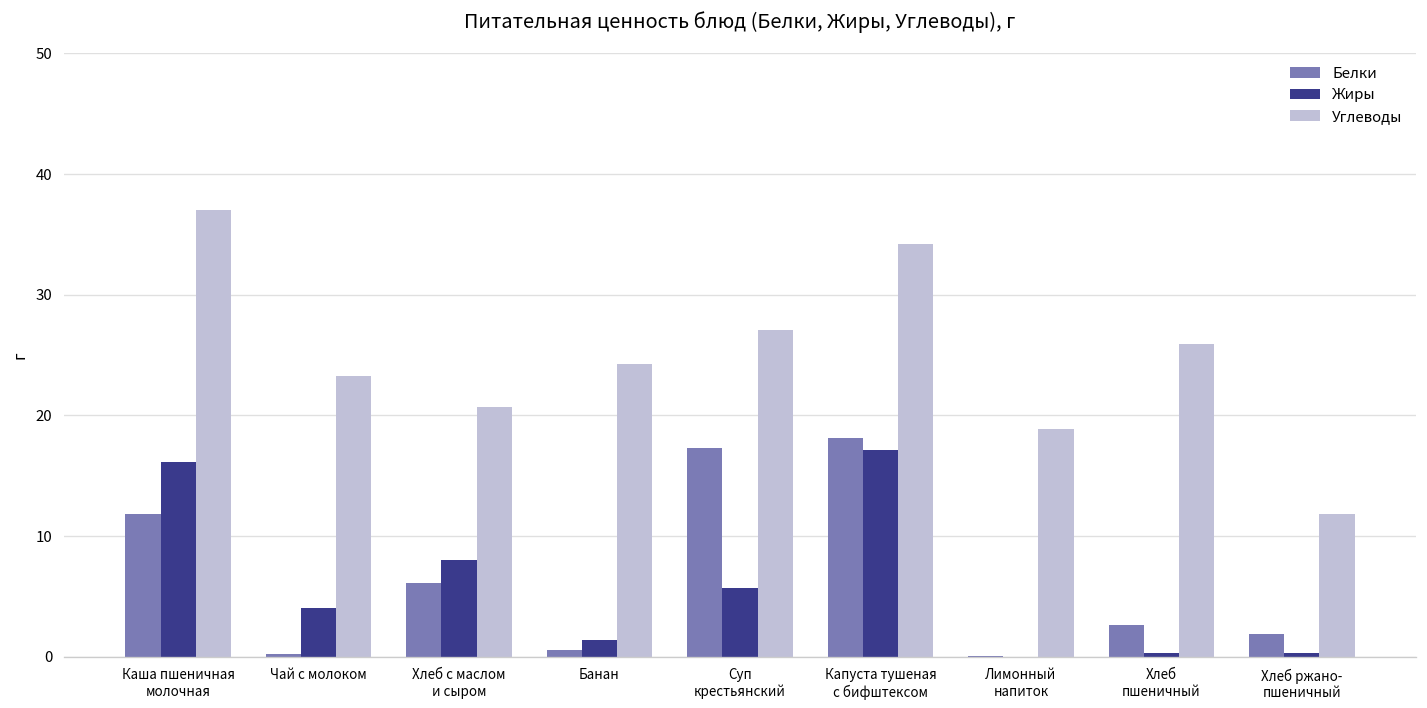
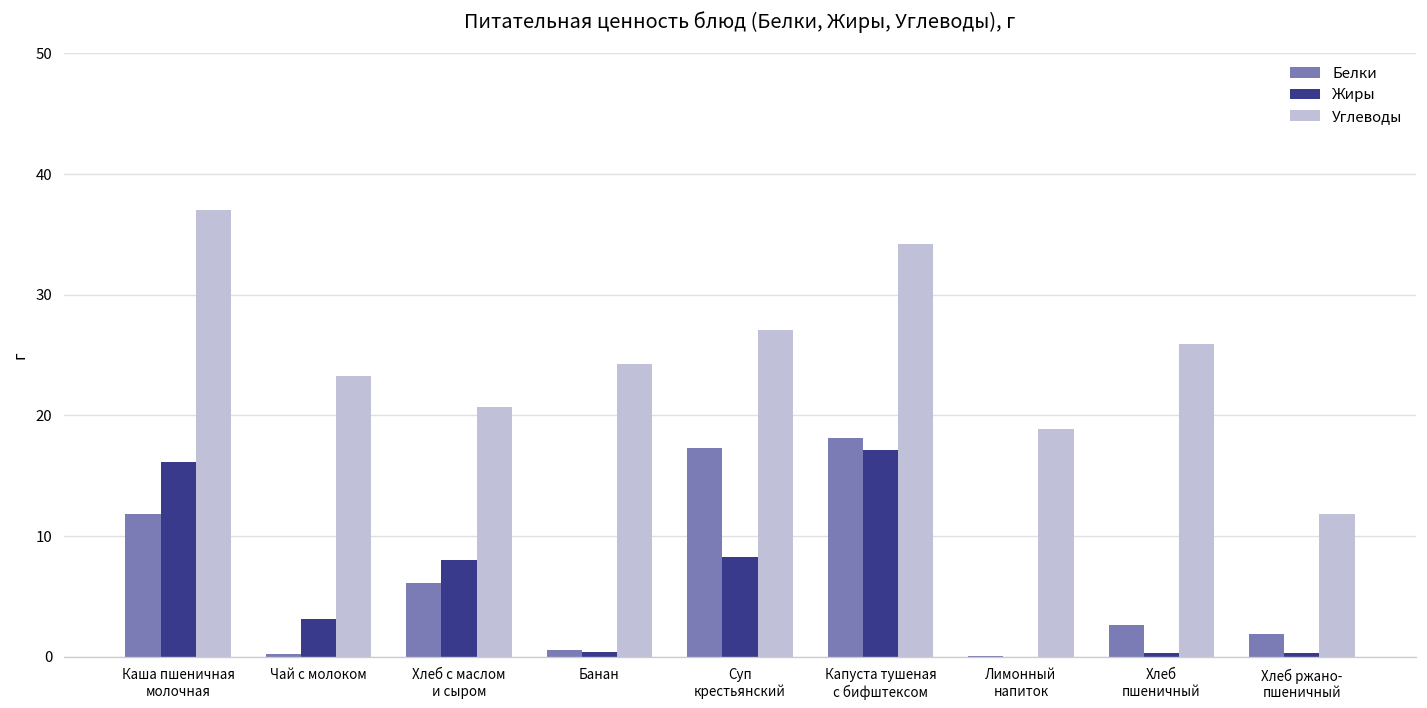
  {
    "Белки": {
      "Каша пшеничная молочная": 11.8,
      "Хлеб с маслом и сыром": 6.1,
      "Банан": 0.6,
      "Суп крестьянский": 17.3,
      "Капуста тушеная с бифштексом": 18.2,
      "Хлеб пшеничный": 2.7,
      "Хлеб ржано- пшеничный": 1.9
    },
    "Жиры": {
      "Каша пшеничная молочная": 16.1,
-     "Чай с молоком": 4.1,
+     "Чай с молоком": 3.1,
      "Хлеб с маслом и сыром": 8.0,
-     "Банан": 1.4,
-     "Суп крестьянский": 5.7,
+     "Банан": 0.4,
+     "Суп крестьянский": 8.3,
      "Капуста тушеная с бифштексом": 17.1,
      "Лимонный напиток": 0.0,
      "Хлеб пшеничный": 0.3,
      "Хлеб ржано- пшеничный": 0.3
    },
    "Углеводы": {
      "Каша пшеничная молочная": 37.1,
      "Чай с молоком": 23.3,
      "Хлеб с маслом и сыром": 20.7,
      "Банан": 24.3,
      "Суп крестьянский": 27.1,
      "Капуста тушеная с бифштексом": 34.2,
      "Лимонный напиток": 18.9,
      "Хлеб пшеничный": 25.9,
      "Хлеб ржано- пшеничный": 11.8
    }
  }
